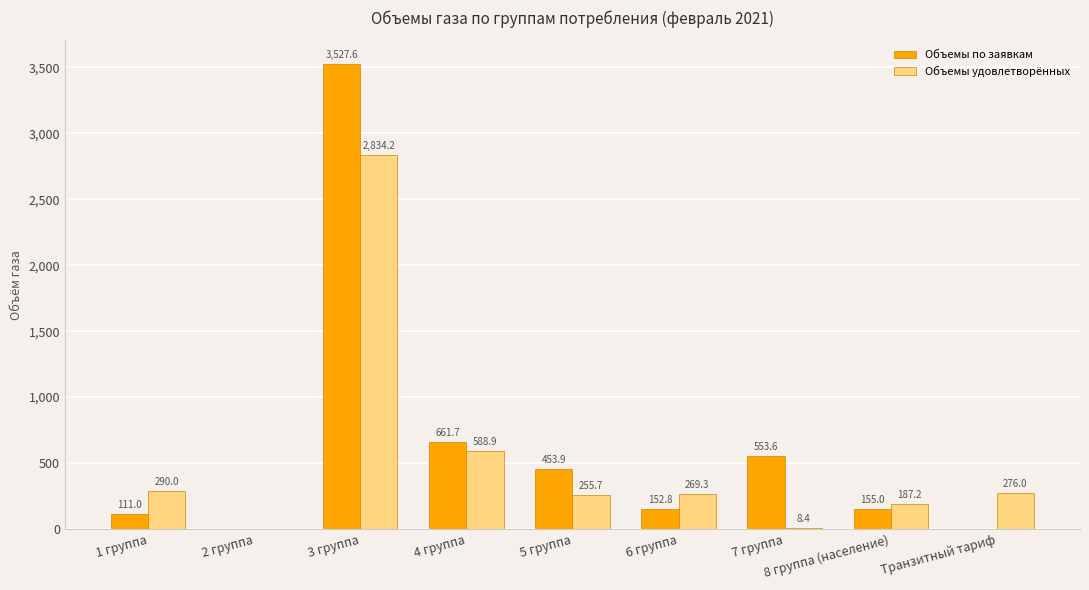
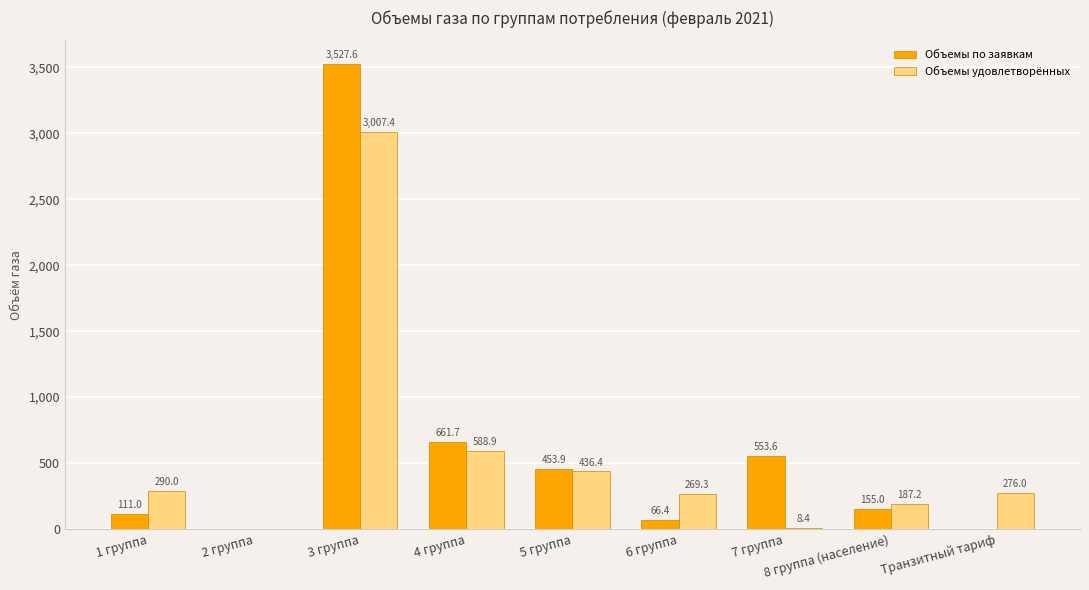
  {
    "Объемы по заявкам": {
      "1 группа": "111.0",
      "3 группа": "3,527.6",
      "4 группа": "661.7",
      "5 группа": "453.9",
-     "6 группа": "152.8",
+     "6 группа": "66.4",
      "7 группа": "553.6",
      "8 группа (население)": "155.0"
    },
    "Объемы удовлетворённых": {
      "1 группа": "290.0",
-     "3 группа": "2,834.2",
+     "3 группа": "3,007.4",
      "4 группа": "588.9",
-     "5 группа": "255.7",
+     "5 группа": "436.4",
      "6 группа": "269.3",
      "7 группа": "8.4",
      "8 группа (население)": "187.2",
      "Транзитный тариф": "276.0"
    }
  }
